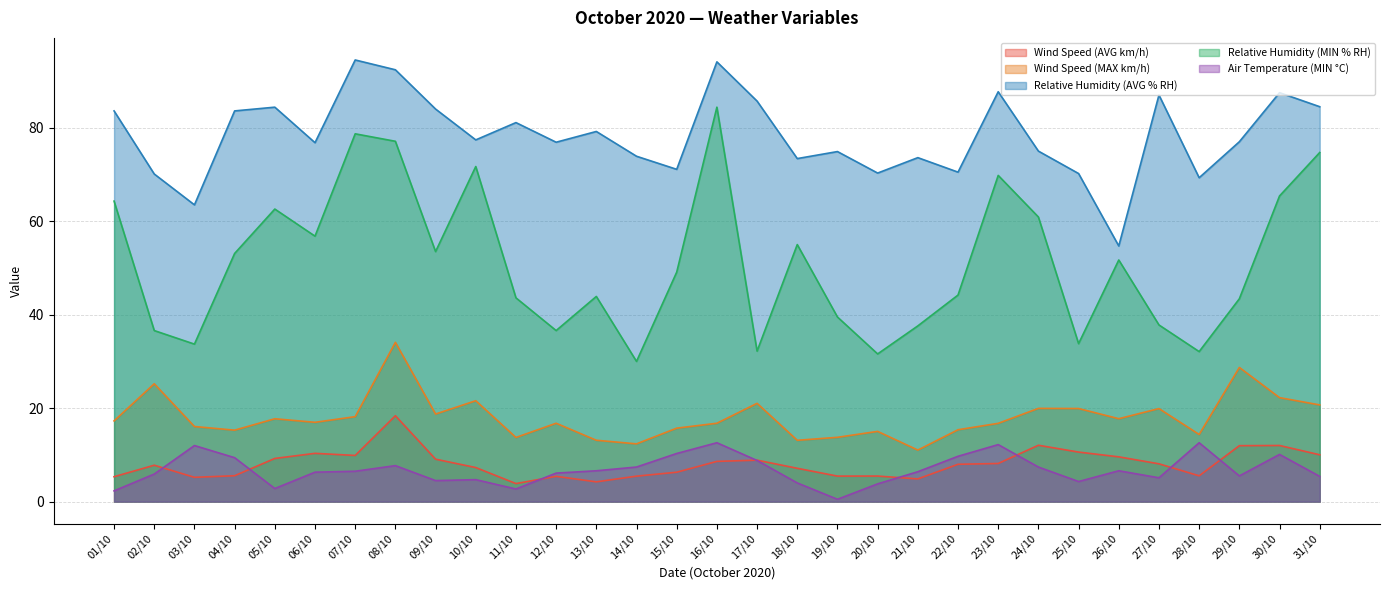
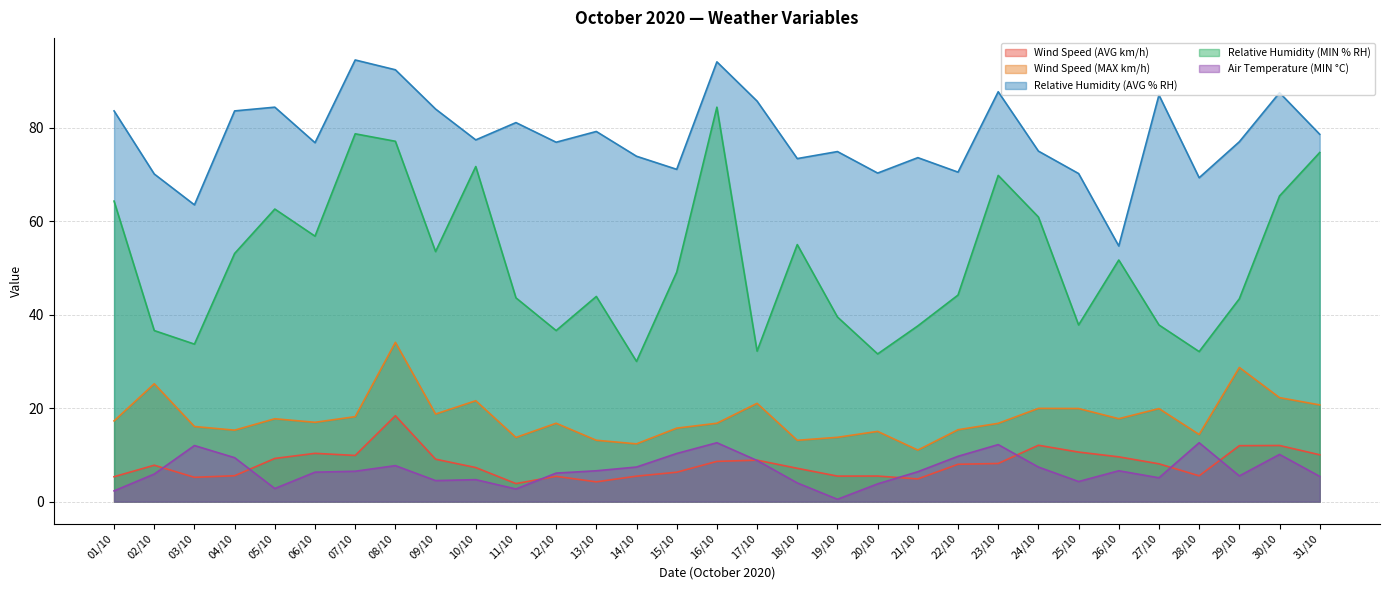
  {
    "Relative Humidity (AVG % RH)": {
      "01/10": 84,
      "02/10": 70,
      "03/10": 64,
      "04/10": 84,
      "05/10": 84,
      "06/10": 77,
      "07/10": 95,
      "08/10": 92,
      "09/10": 84,
      "10/10": 77,
      "11/10": 81,
      "12/10": 77,
      "13/10": 79,
      "14/10": 74,
      "15/10": 71,
      "16/10": 94,
      "17/10": 86,
      "18/10": 73,
      "19/10": 75,
      "20/10": 70,
      "21/10": 74,
      "22/10": 71,
      "23/10": 88,
      "24/10": 75,
      "25/10": 70,
      "26/10": 55,
      "28/10": 69,
      "29/10": 77,
-     "31/10": 85
+     "31/10": 79
    },
    "Relative Humidity (MIN % RH)": {
      "01/10": 64,
      "02/10": 37,
      "03/10": 34,
      "04/10": 53,
      "05/10": 63,
      "06/10": 57,
      "07/10": 79,
      "08/10": 77,
      "09/10": 54,
      "10/10": 72,
      "11/10": 44,
      "12/10": 37,
      "13/10": 44,
      "14/10": 30,
      "15/10": 49,
      "16/10": 84,
      "17/10": 32,
      "18/10": 55,
      "19/10": 40,
      "20/10": 32,
      "21/10": 38,
      "22/10": 44,
      "23/10": 70,
      "24/10": 61,
-     "25/10": 34,
+     "25/10": 38,
      "26/10": 52,
      "27/10": 38,
      "28/10": 32,
      "29/10": 43,
      "30/10": 65,
      "31/10": 75
    },
    "Air Temperature (MIN °C)": {
      "01/10": 2,
      "02/10": 6,
      "03/10": 12,
      "04/10": 9,
      "05/10": 3,
      "06/10": 6,
      "07/10": 7,
      "08/10": 8,
      "09/10": 5,
      "10/10": 5,
      "11/10": 3,
      "12/10": 6,
      "13/10": 7,
      "14/10": 7,
      "15/10": 10,
      "16/10": 13,
      "18/10": 4,
      "19/10": 1,
      "20/10": 4,
      "21/10": 6,
      "22/10": 10,
      "23/10": 12,
      "24/10": 7,
      "25/10": 4,
      "26/10": 7,
      "27/10": 5,
      "28/10": 13,
      "29/10": 6,
      "30/10": 10,
      "31/10": 5
    }
  }
